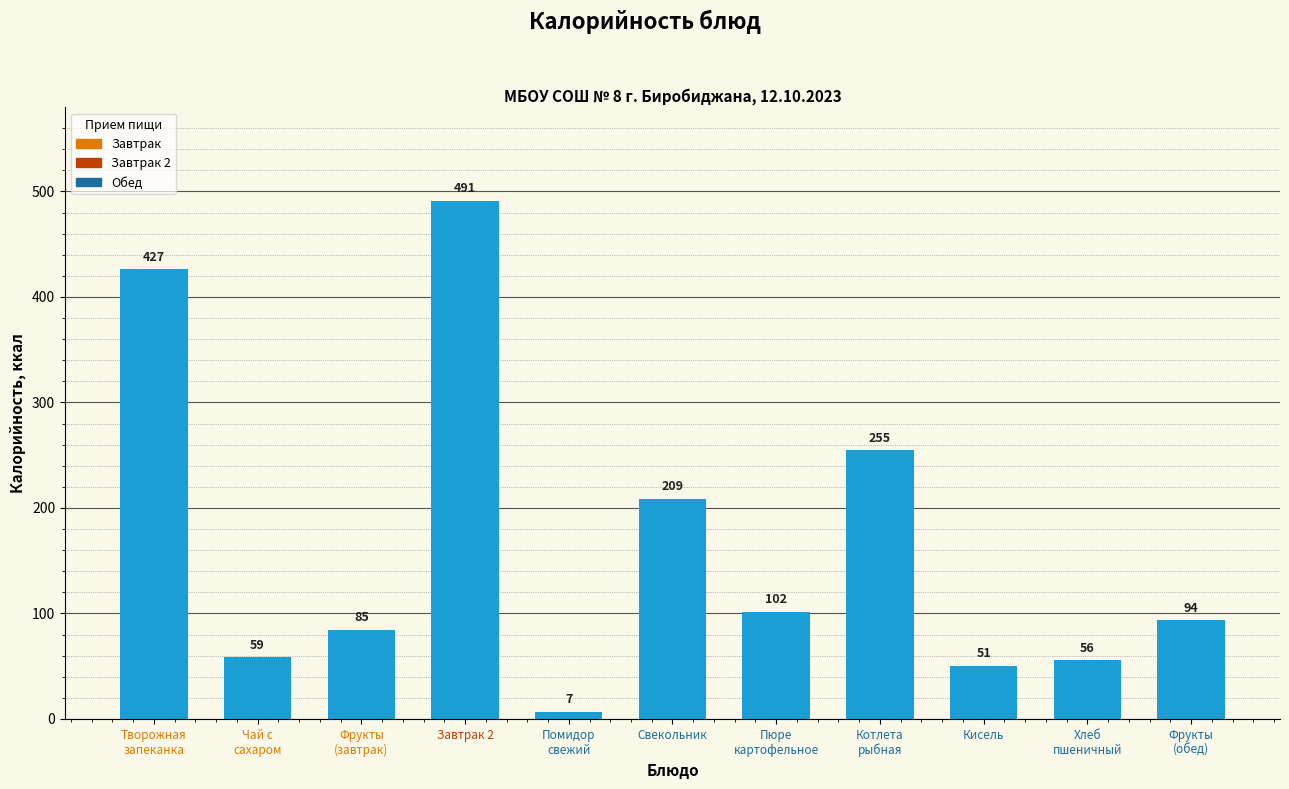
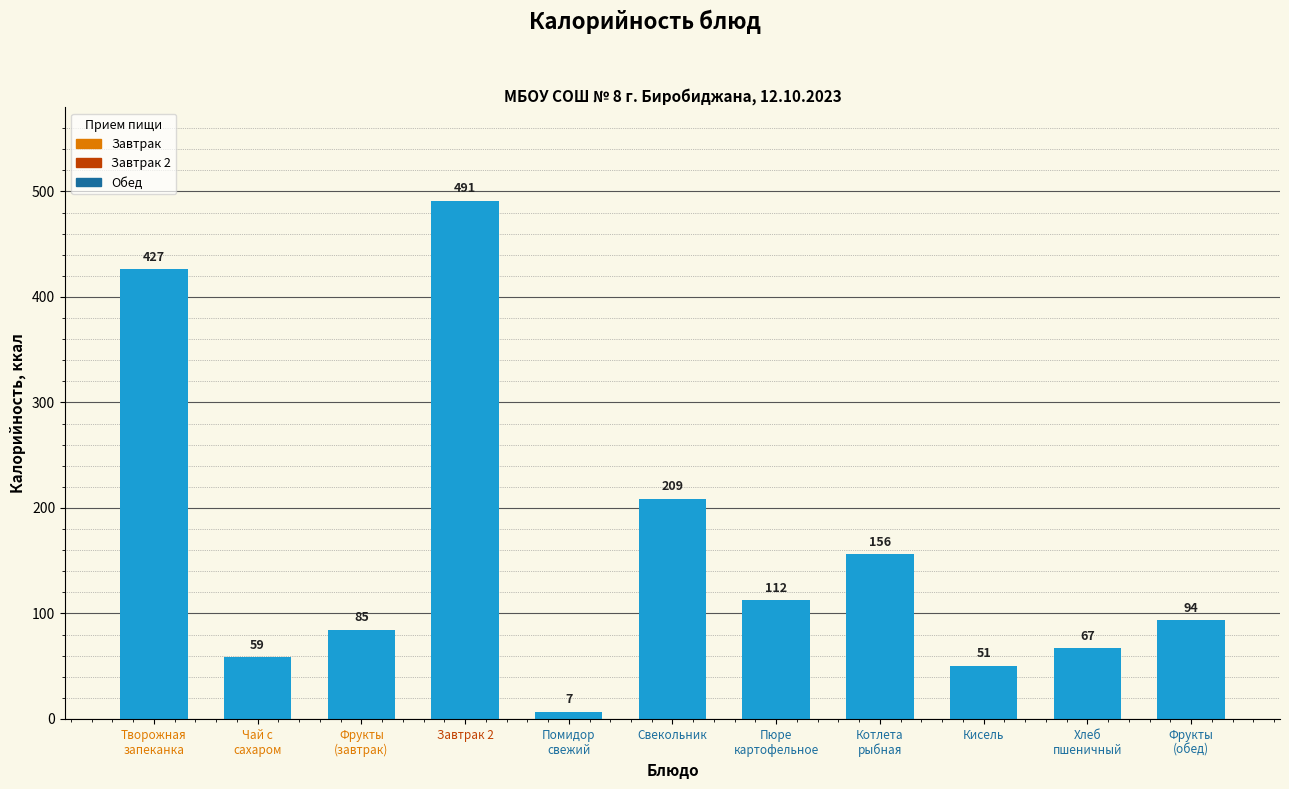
  {
    "Творожная запеканка": 427,
    "Чай с сахаром": 59,
    "Фрукты (завтрак)": 85,
    "Завтрак 2": 491,
    "Помидор свежий": 7,
    "Свекольник": 209,
-   "Пюре картофельное": 102,
-   "Котлета рыбная": 255,
+   "Пюре картофельное": 112,
+   "Котлета рыбная": 156,
    "Кисель": 51,
-   "Хлеб пшеничный": 56,
+   "Хлеб пшеничный": 67,
    "Фрукты (обед)": 94
  }
